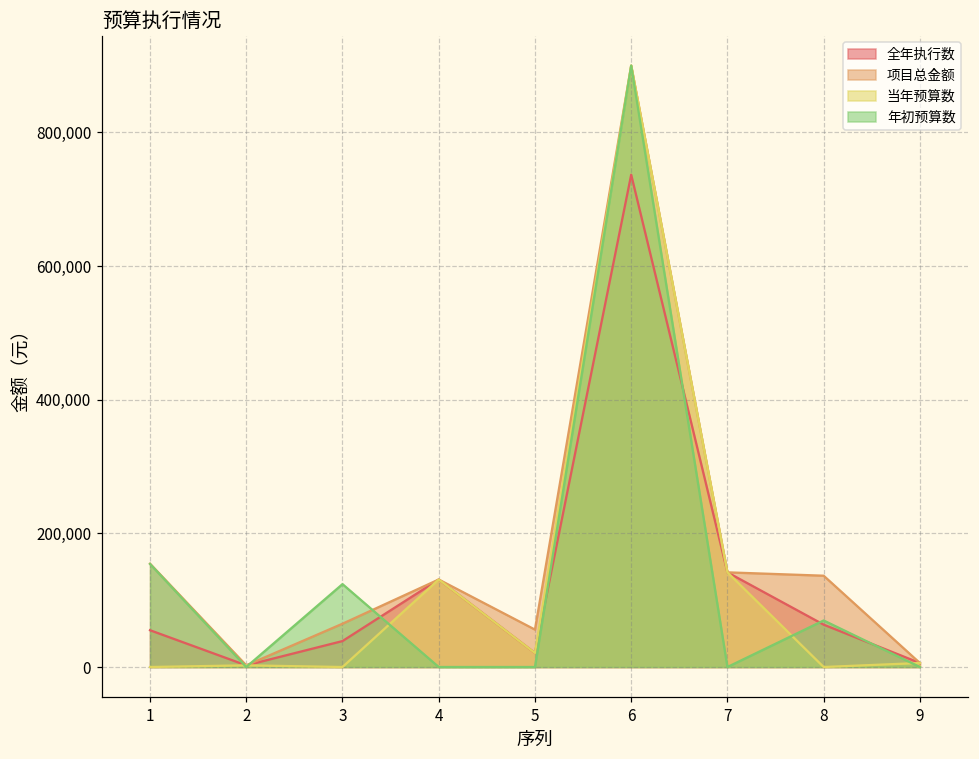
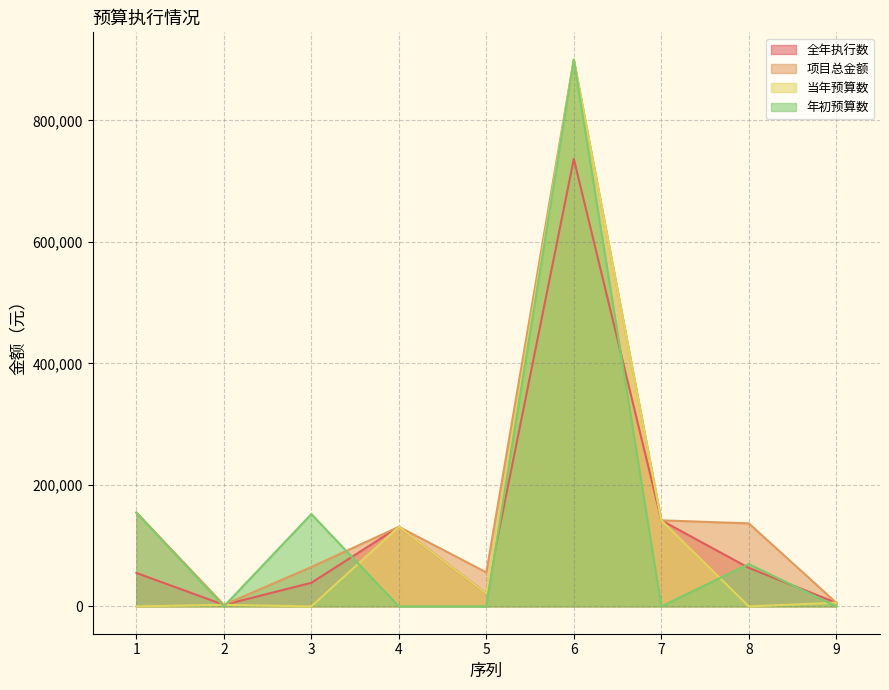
  {
    "年初预算数": {
-     "3": "120,000",
+     "3": "150,000",
      "4": "0",
      "5": "0",
      "7": "0",
      "8": "70,000",
      "9": "0"
    }
  }
